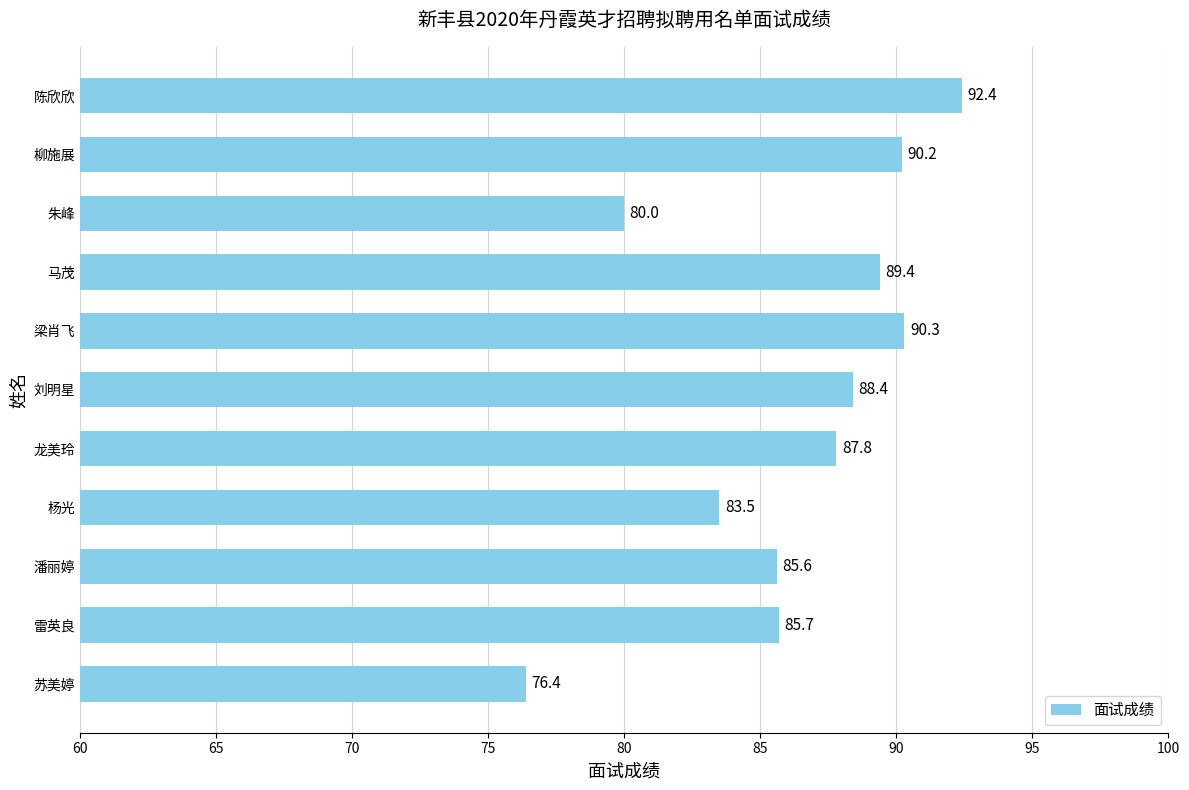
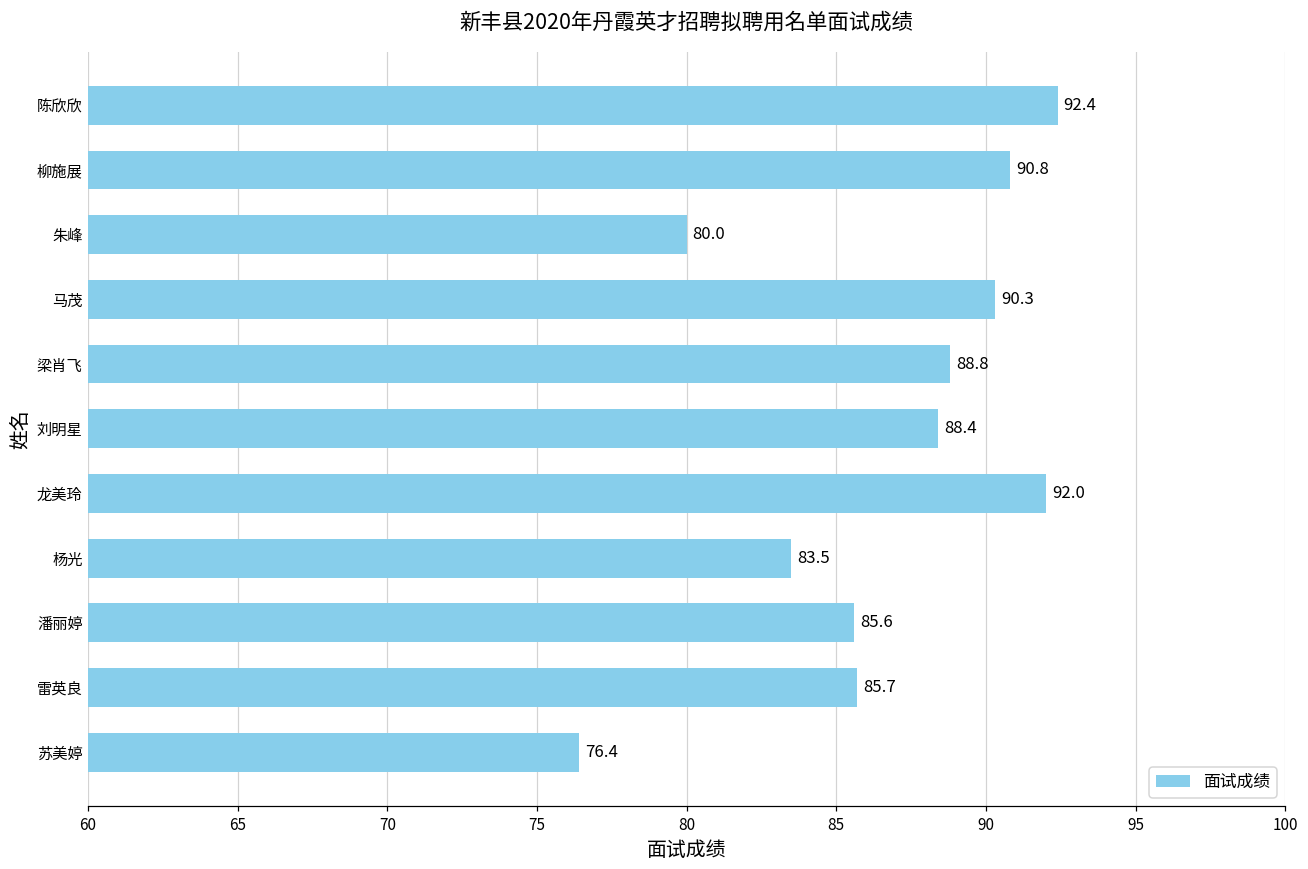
  {
    "陈欣欣": 92.4,
-   "柳施展": 90.2,
+   "柳施展": 90.8,
    "朱峰": 80.0,
-   "马茂": 89.4,
-   "梁肖飞": 90.3,
+   "马茂": 90.3,
+   "梁肖飞": 88.8,
    "刘明星": 88.4,
-   "龙美玲": 87.8,
+   "龙美玲": 92.0,
    "杨光": 83.5,
    "潘丽婷": 85.6,
    "雷英良": 85.7,
    "苏美婷": 76.4
  }
